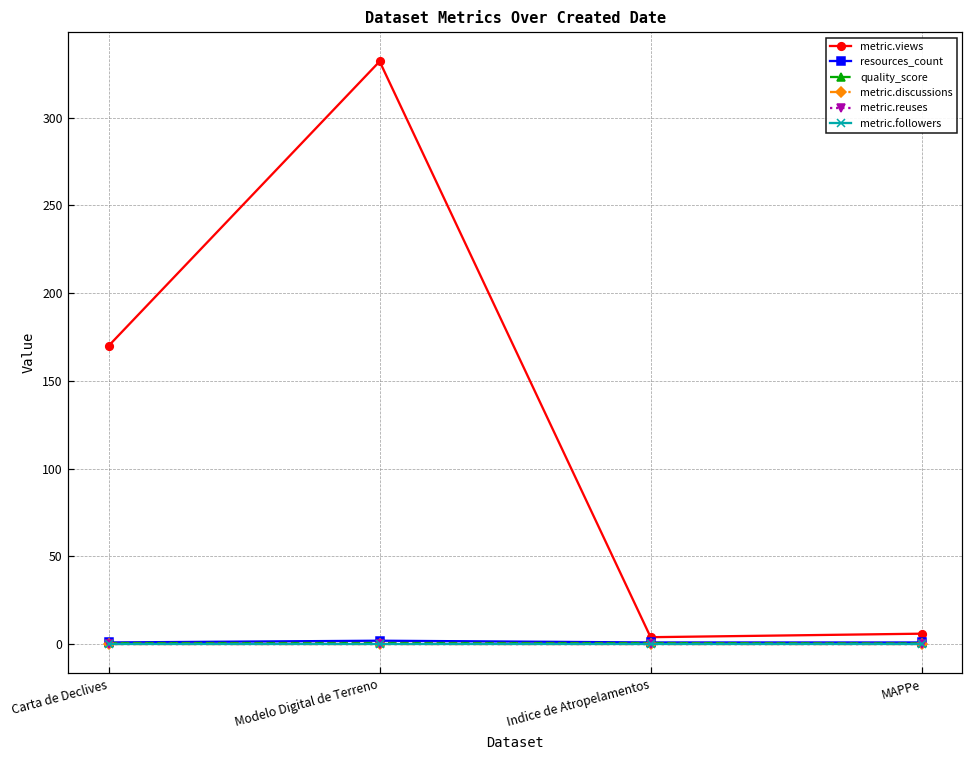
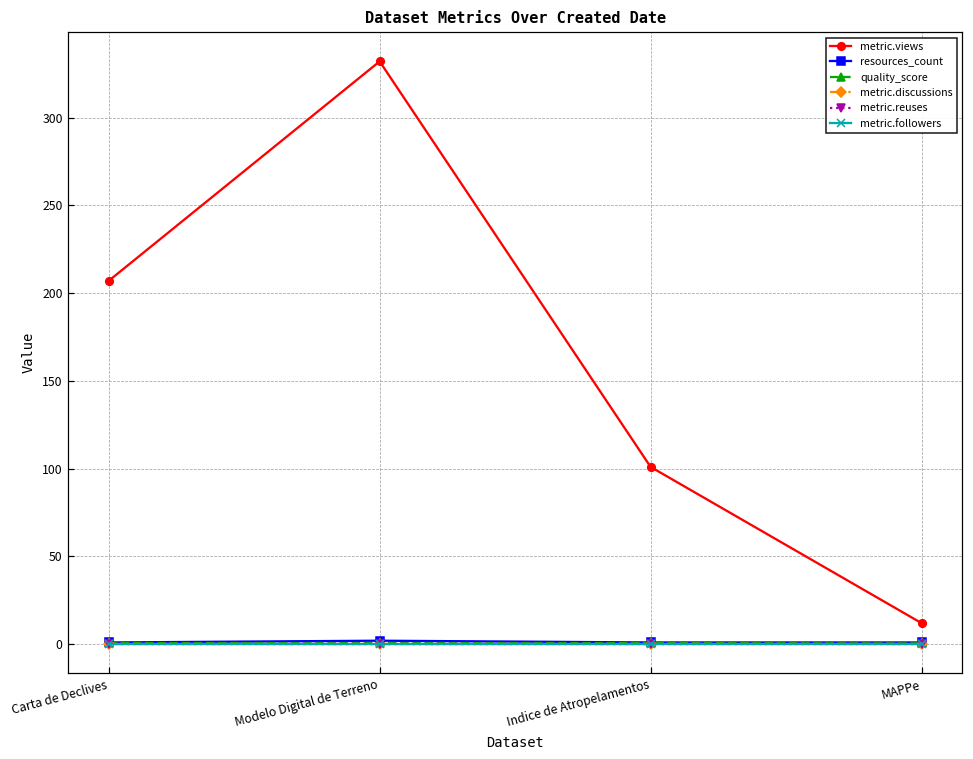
  {
    "metric.views": {
-     "Carta de Declives": 170,
+     "Carta de Declives": 207,
      "Modelo Digital de Terreno": 332,
-     "Indice de Atropelamentos": 4,
-     "MAPPe": 6
+     "Indice de Atropelamentos": 101,
+     "MAPPe": 12
    }
  }
